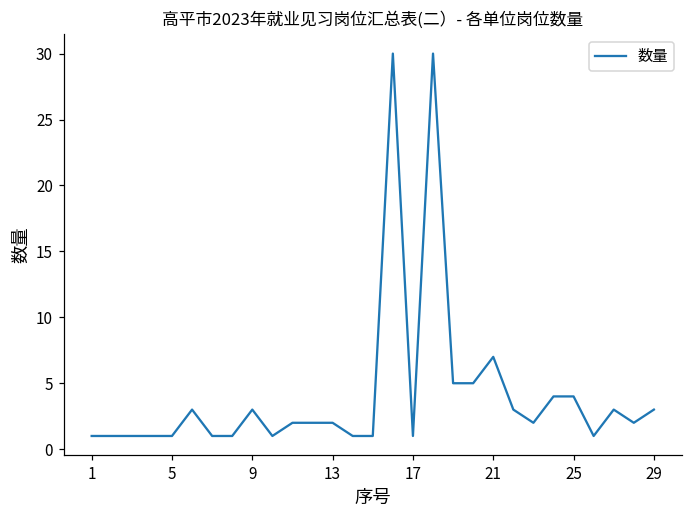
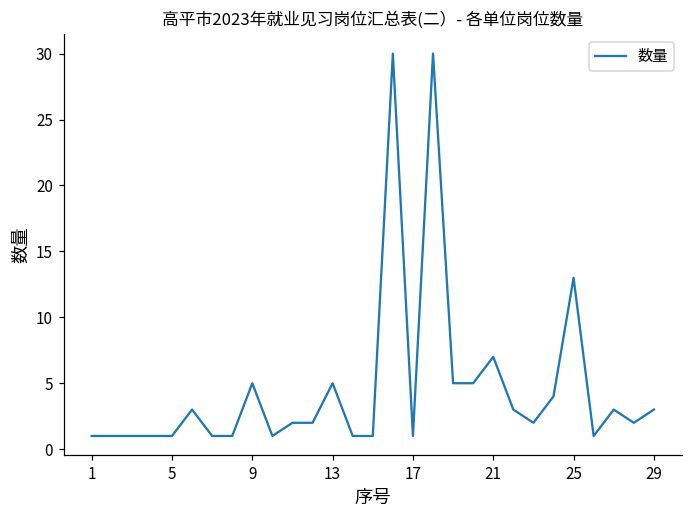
  {
    "1": 1,
    "5": 1,
-   "9": 3,
-   "13": 2,
+   "9": 5,
+   "13": 5,
    "17": 1,
    "21": 7,
-   "25": 4,
+   "25": 13,
    "29": 3
  }
